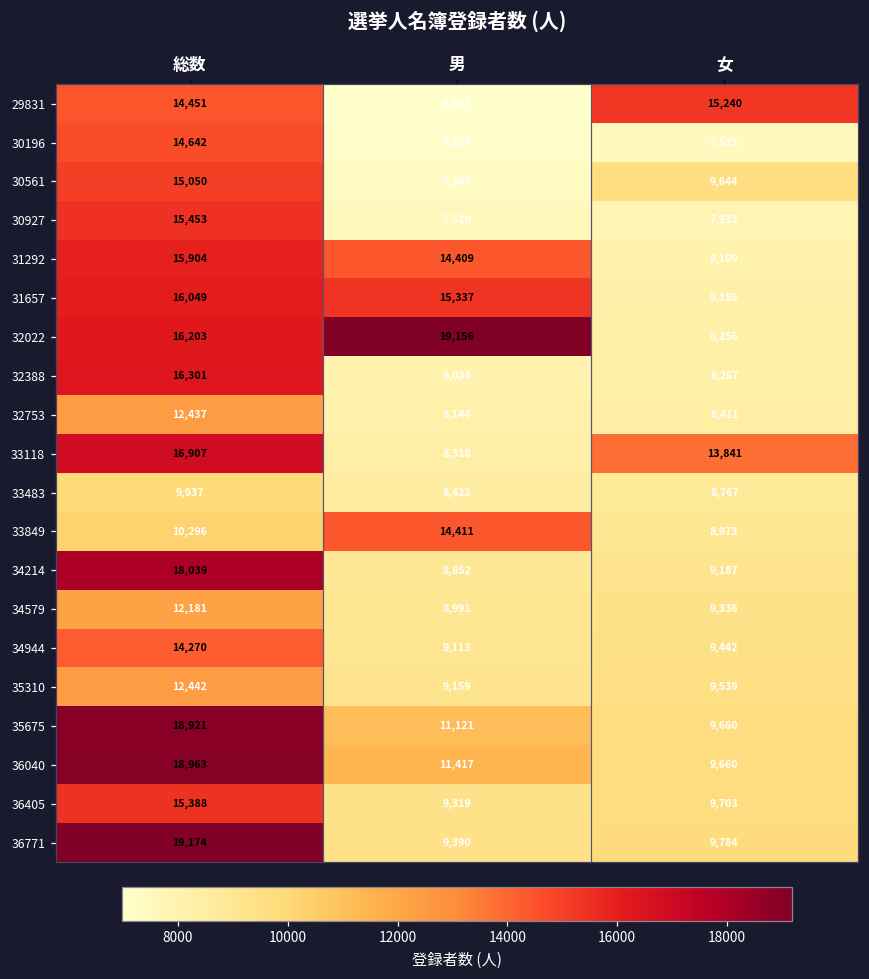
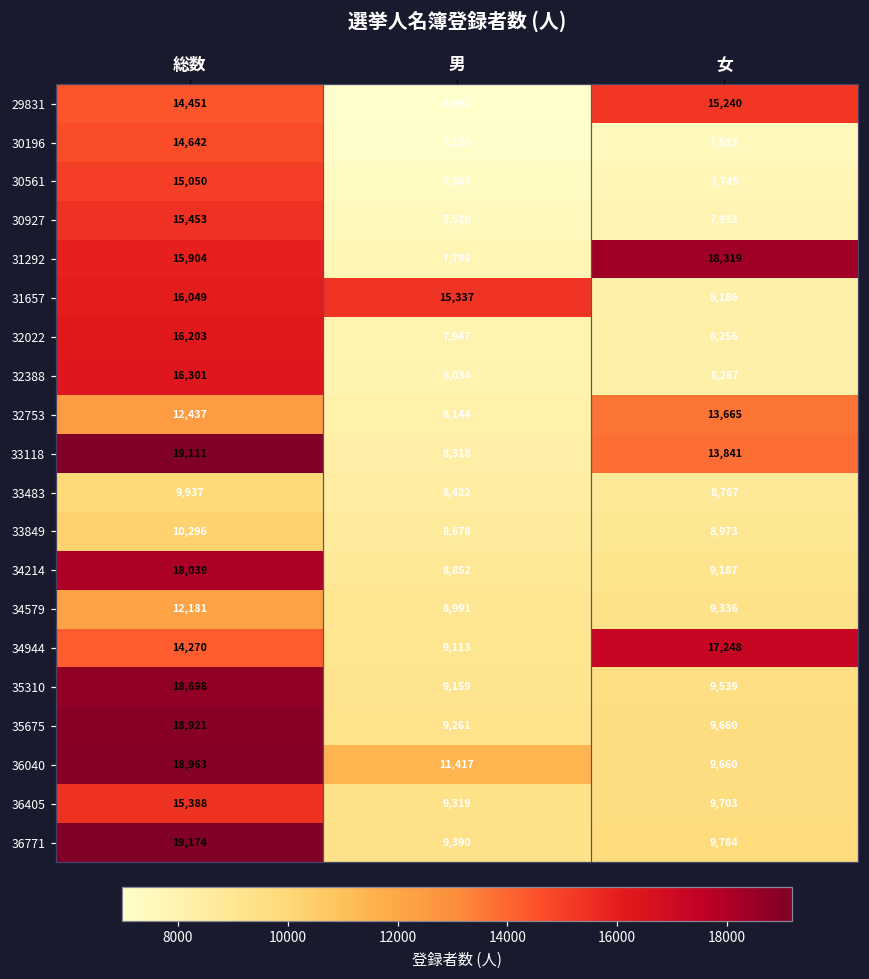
  {
    "29831": {
      "総数": "14,451",
      "男": "6,991",
      "女": "15,240"
    },
    "30196": {
      "総数": "14,642",
      "男": "7,129",
      "女": "7,513"
    },
    "30561": {
      "総数": "15,050",
      "男": "7,305",
-     "女": "9,644"
+     "女": "7,745"
    },
    "30927": {
      "総数": "15,453",
      "男": "7,520",
      "女": "7,933"
    },
    "31292": {
      "総数": "15,904",
-     "男": "14,409",
-     "女": "8,109"
+     "男": "7,795",
+     "女": "18,319"
    },
    "31657": {
      "総数": "16,049",
      "男": "15,337",
      "女": "8,186"
    },
    "32022": {
      "総数": "16,203",
-     "男": "19,156",
+     "男": "7,947",
      "女": "8,256"
    },
    "32388": {
      "総数": "16,301",
      "男": "8,034",
      "女": "8,267"
    },
    "32753": {
      "総数": "12,437",
      "男": "8,144",
-     "女": "8,411"
+     "女": "13,665"
    },
    "33118": {
-     "総数": "16,907",
+     "総数": "19,111",
      "男": "8,318",
      "女": "13,841"
    },
    "33483": {
      "総数": "9,937",
      "男": "8,422",
      "女": "8,767"
    },
    "33849": {
      "総数": "10,296",
-     "男": "14,411",
+     "男": "8,678",
      "女": "8,973"
    },
    "34214": {
      "総数": "18,039",
      "男": "8,852",
      "女": "9,187"
    },
    "34579": {
      "総数": "12,181",
      "男": "8,991",
      "女": "9,336"
    },
    "34944": {
      "総数": "14,270",
      "男": "9,113",
-     "女": "9,442"
+     "女": "17,248"
    },
    "35310": {
-     "総数": "12,442",
+     "総数": "18,698",
      "男": "9,159",
      "女": "9,539"
    },
    "35675": {
      "総数": "18,921",
-     "男": "11,121",
+     "男": "9,261",
      "女": "9,660"
    },
    "36040": {
      "総数": "18,963",
      "男": "11,417",
      "女": "9,660"
    },
    "36405": {
      "総数": "15,388",
      "男": "9,319",
      "女": "9,703"
    },
    "36771": {
      "総数": "19,174",
      "男": "9,390",
      "女": "9,784"
    }
  }
